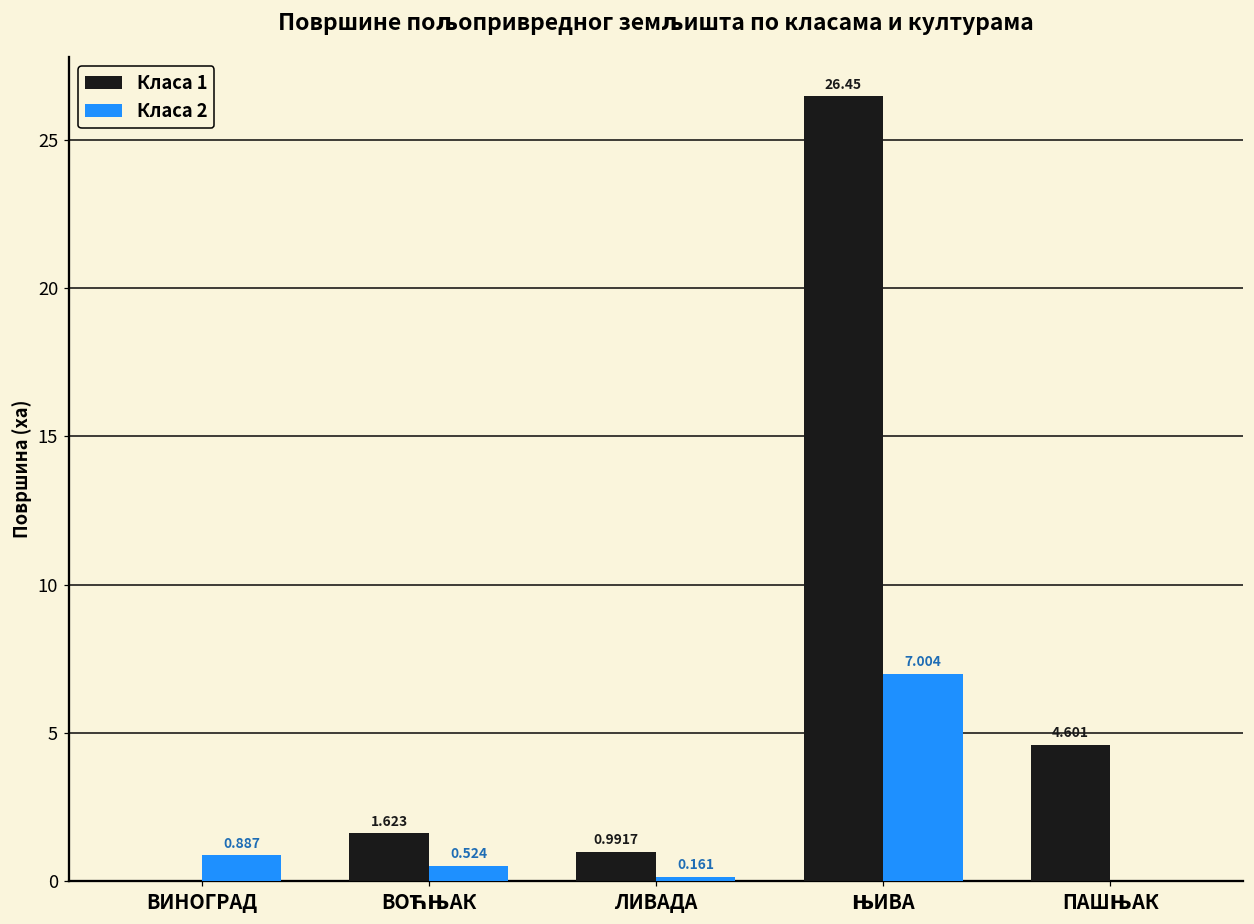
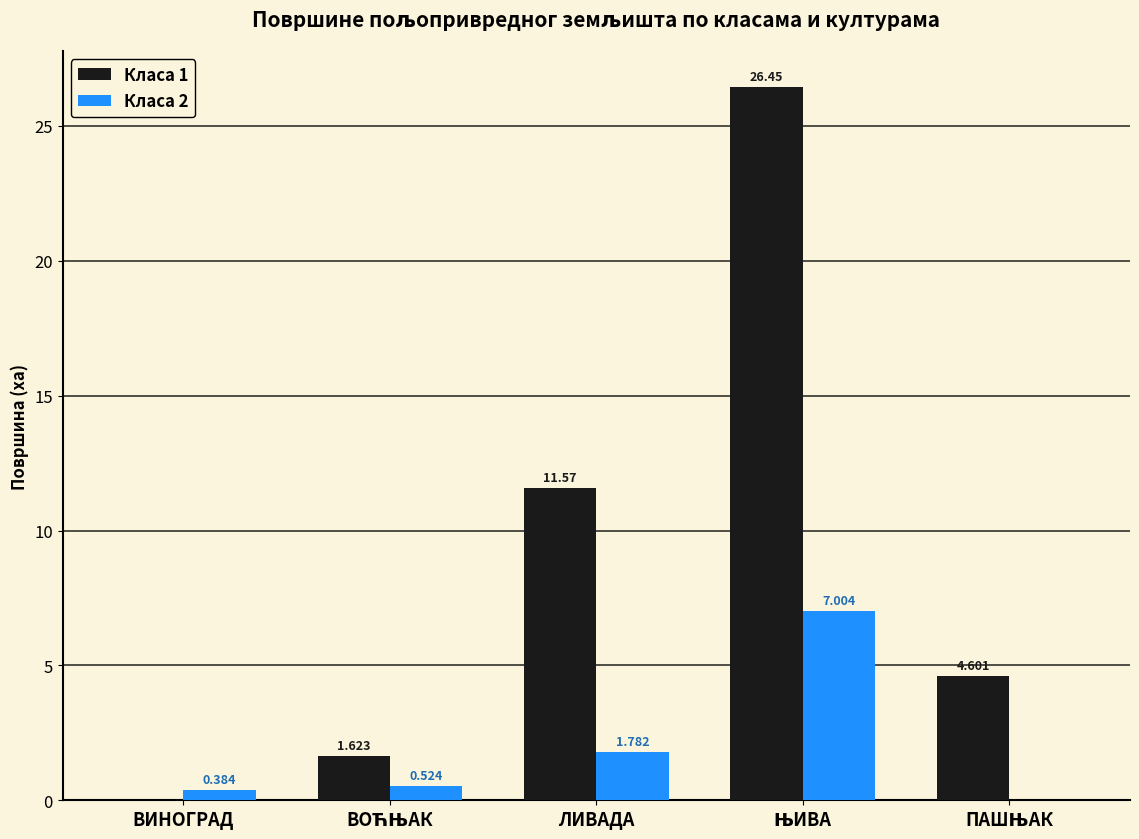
  {
    "Класа 1": {
      "ВОЋЊАК": 1.623,
-     "ЛИВАДА": 0.9917,
+     "ЛИВАДА": 11.57,
      "ЊИВА": 26.45,
      "ПАШЊАК": 4.601
    },
    "Класа 2": {
-     "ВИНОГРАД": 0.887,
+     "ВИНОГРАД": 0.384,
      "ВОЋЊАК": 0.524,
-     "ЛИВАДА": 0.161,
+     "ЛИВАДА": 1.782,
      "ЊИВА": 7.004
    }
  }
